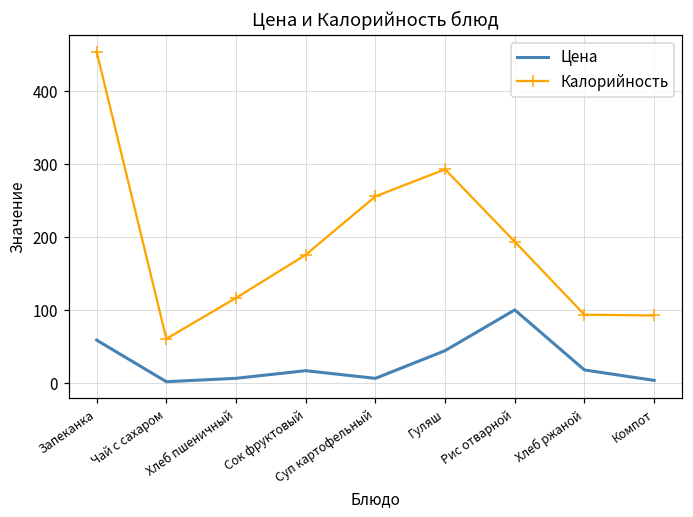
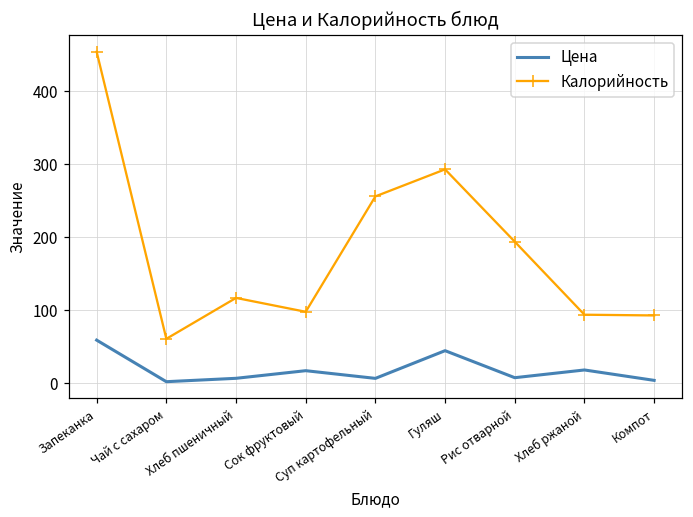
  {
    "Цена": {
      "Запеканка": 60,
      "Чай с сахаром": 0,
      "Хлеб пшеничный": 10,
      "Сок фруктовый": 20,
      "Суп картофельный": 10,
      "Гуляш": 40,
-     "Рис отварной": 100,
+     "Рис отварной": 10,
      "Хлеб ржаной": 20,
      "Компот": 0
    },
    "Калорийность": {
      "Запеканка": 450,
      "Чай с сахаром": 60,
      "Хлеб пшеничный": 120,
-     "Сок фруктовый": 180,
+     "Сок фруктовый": 100,
      "Суп картофельный": 260,
      "Гуляш": 290,
      "Рис отварной": 190,
      "Хлеб ржаной": 90,
      "Компот": 90
    }
  }
